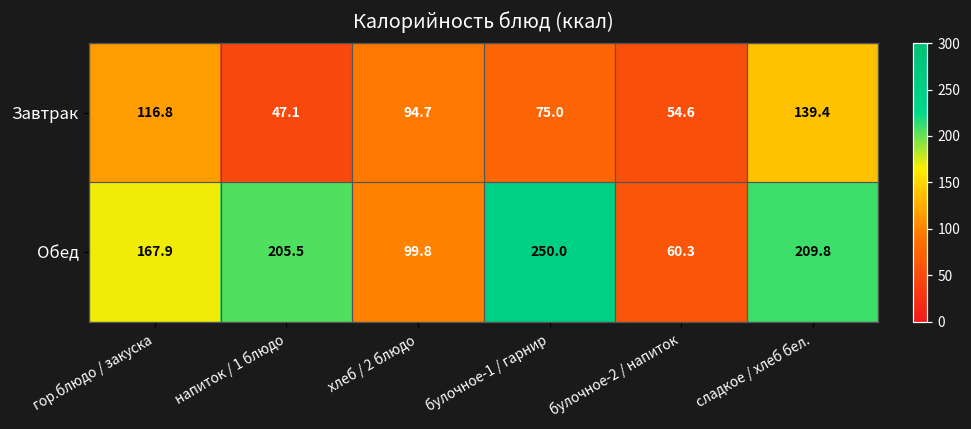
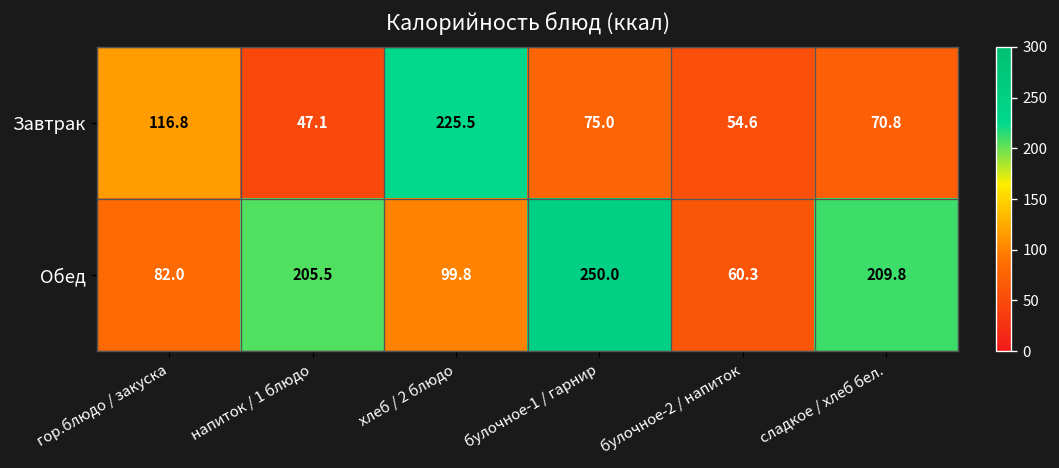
  {
    "Завтрак": {
      "гор.блюдо / закуска": 116.8,
      "напиток / 1 блюдо": 47.1,
-     "хлеб / 2 блюдо": 94.7,
+     "хлеб / 2 блюдо": 225.5,
      "булочное-1 / гарнир": 75.0,
      "булочное-2 / напиток": 54.6,
-     "сладкое / хлеб бел.": 139.4
+     "сладкое / хлеб бел.": 70.8
    },
    "Обед": {
-     "гор.блюдо / закуска": 167.9,
+     "гор.блюдо / закуска": 82.0,
      "напиток / 1 блюдо": 205.5,
      "хлеб / 2 блюдо": 99.8,
      "булочное-1 / гарнир": 250.0,
      "булочное-2 / напиток": 60.3,
      "сладкое / хлеб бел.": 209.8
    }
  }
